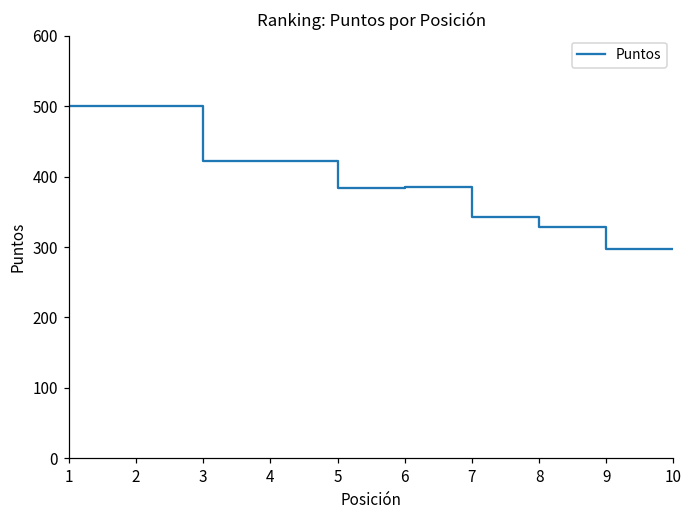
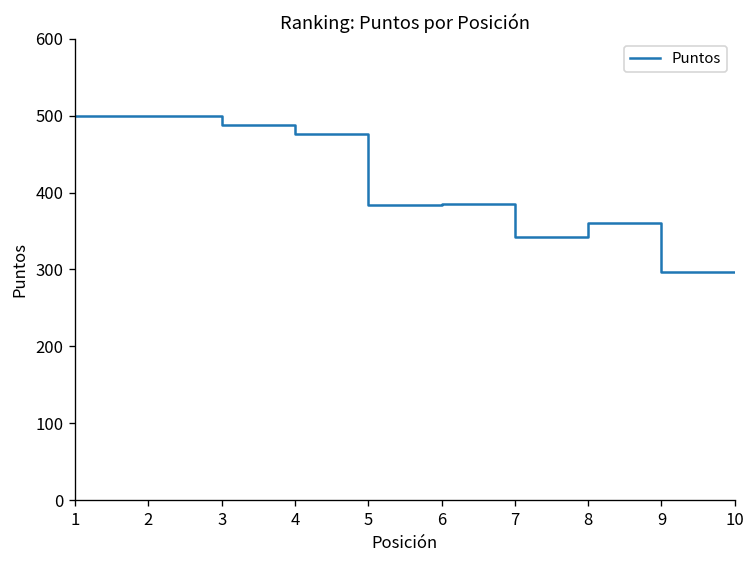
  {
    "1": 500,
    "2": 500,
-   "3": 420,
-   "4": 420,
+   "3": 490,
+   "4": 480,
    "5": 380,
    "6": 390,
    "7": 340,
-   "8": 330,
+   "8": 360,
    "9": 300,
    "10": 300
  }
